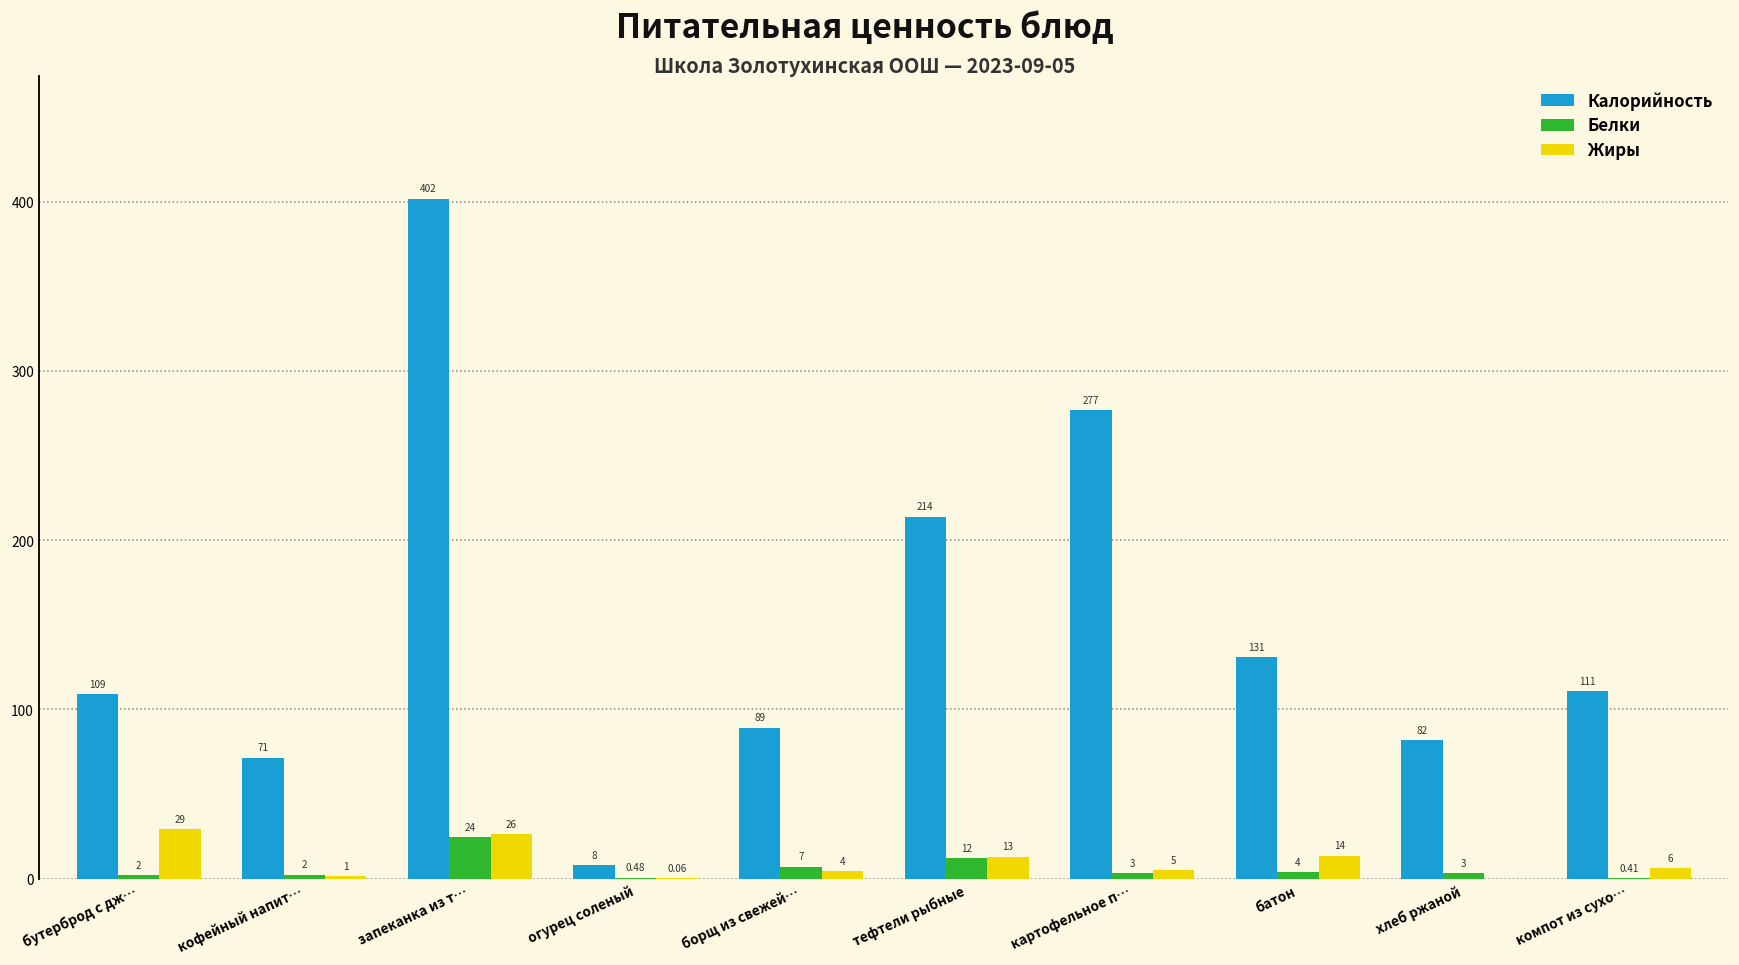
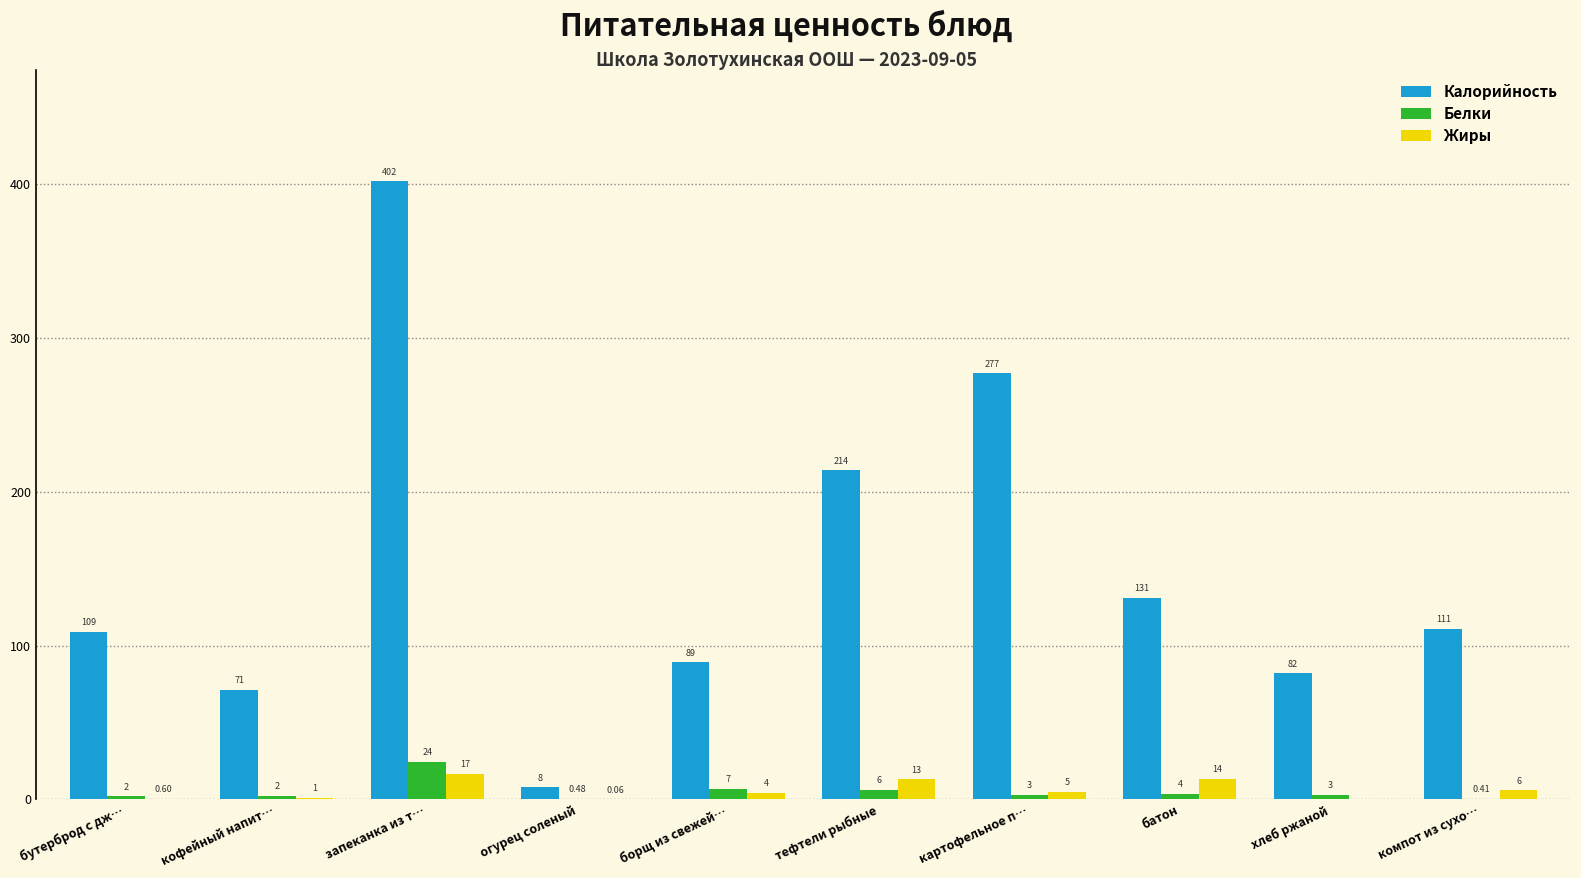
  {
    "Калорийность": {
      "бутерброд с дж…": 109,
      "кофейный напит…": 71,
      "запеканка из т…": 402,
      "огурец соленый": 8,
      "борщ из свежей…": 89,
      "тефтели рыбные": 214,
      "картофельное п…": 277,
      "батон": 131,
      "хлеб ржаной": 82,
      "компот из сухо…": 111
    },
    "Белки": {
      "бутерброд с дж…": 2,
      "кофейный напит…": 2,
      "запеканка из т…": 24,
      "огурец соленый": 0.48,
      "борщ из свежей…": 7,
-     "тефтели рыбные": 12,
+     "тефтели рыбные": 6,
      "картофельное п…": 3,
      "батон": 4,
      "хлеб ржаной": 3,
      "компот из сухо…": 0.41
    },
    "Жиры": {
-     "бутерброд с дж…": 29,
+     "бутерброд с дж…": 0.60,
      "кофейный напит…": 1,
-     "запеканка из т…": 26,
+     "запеканка из т…": 17,
      "огурец соленый": 0.06,
      "борщ из свежей…": 4,
      "тефтели рыбные": 13,
      "картофельное п…": 5,
      "батон": 14,
      "компот из сухо…": 6
    }
  }
